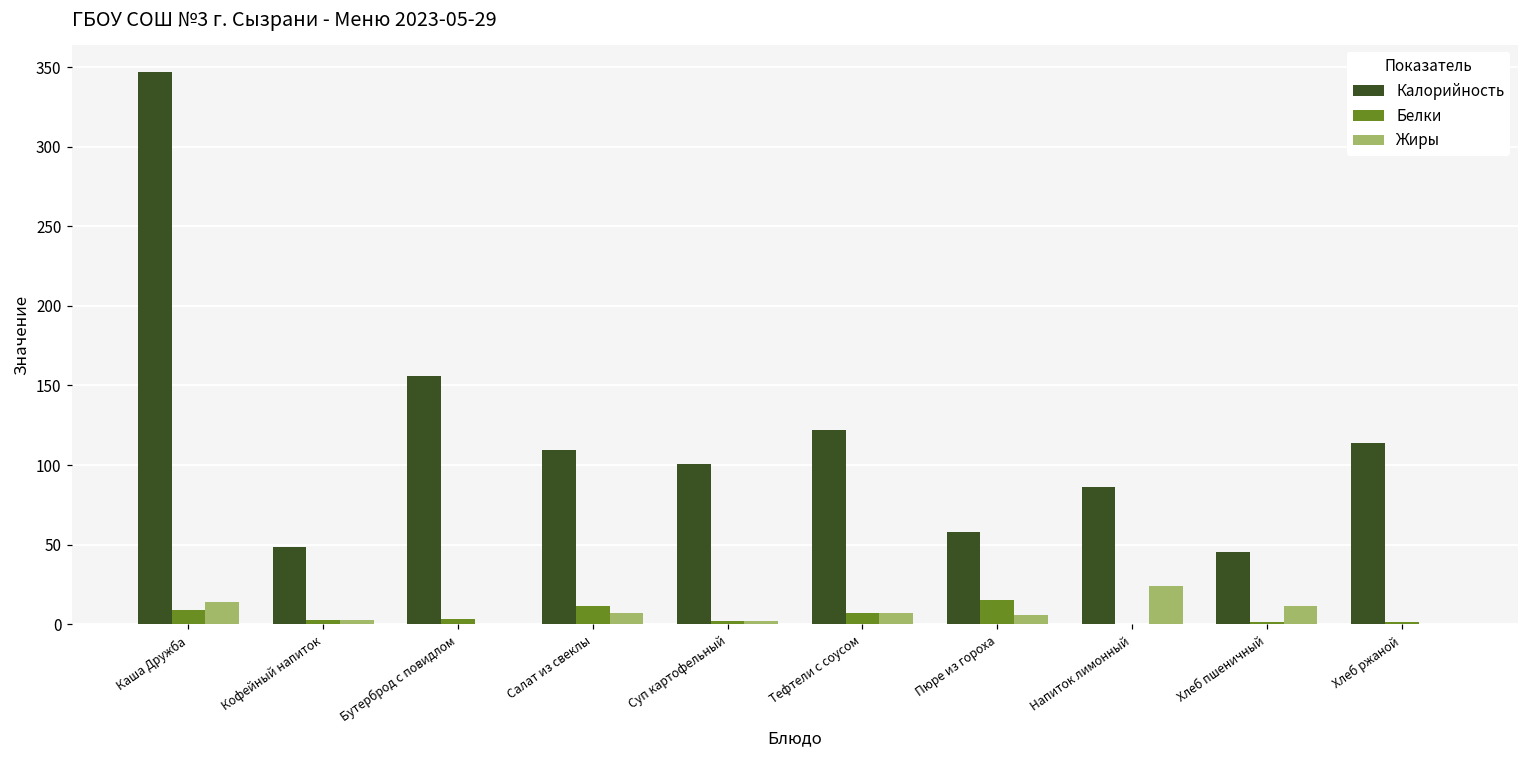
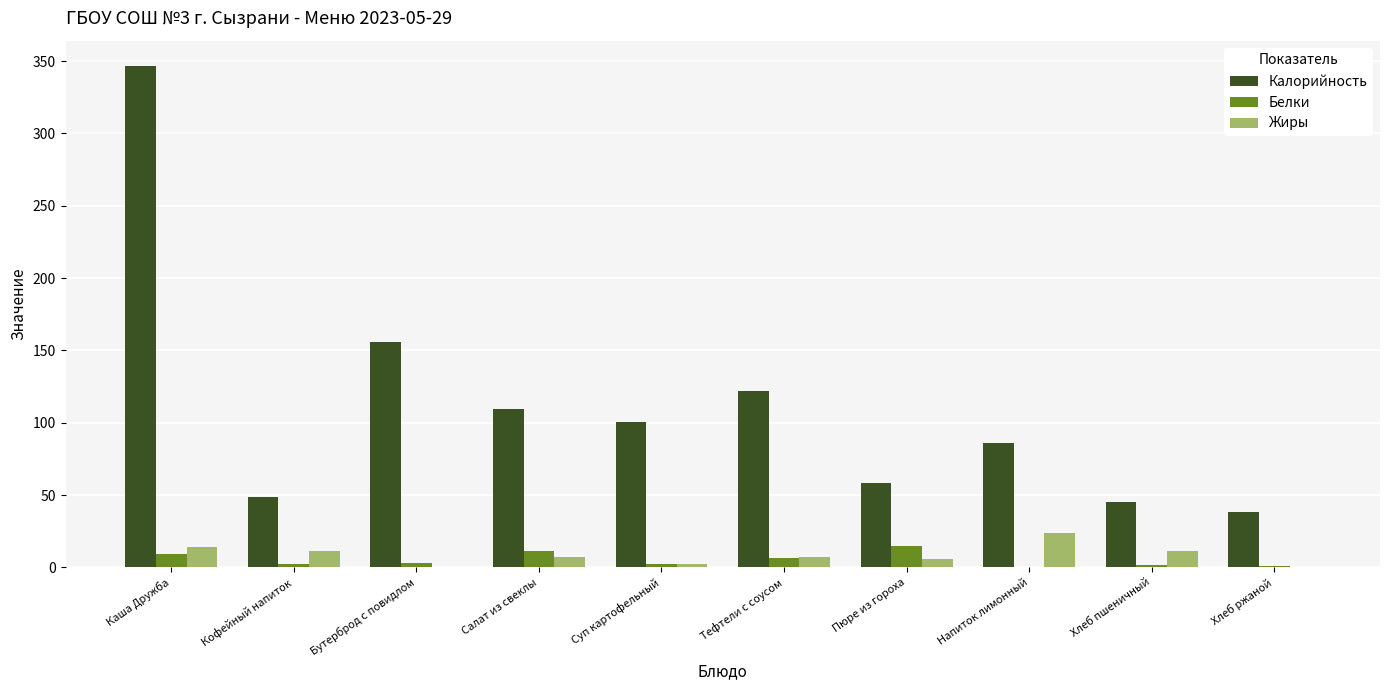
  {
    "Калорийность": {
      "Каша Дружба": 347,
      "Кофейный напиток": 49,
      "Бутерброд с повидлом": 156,
      "Салат из свеклы": 109,
      "Суп картофельный": 100,
      "Тефтели с соусом": 122,
      "Пюре из гороха": 58,
      "Напиток лимонный": 86,
      "Хлеб пшеничный": 45,
-     "Хлеб ржаной": 114
+     "Хлеб ржаной": 38
    },
    "Белки": {
      "Каша Дружба": 9,
      "Кофейный напиток": 3,
      "Бутерброд с повидлом": 3,
      "Салат из свеклы": 12,
      "Суп картофельный": 2,
      "Тефтели с соусом": 7,
      "Пюре из гороха": 15
    },
    "Жиры": {
      "Каша Дружба": 14,
-     "Кофейный напиток": 3,
+     "Кофейный напиток": 11,
      "Салат из свеклы": 7,
      "Суп картофельный": 2,
      "Тефтели с соусом": 7,
      "Пюре из гороха": 6,
      "Напиток лимонный": 24,
      "Хлеб пшеничный": 12
    }
  }
